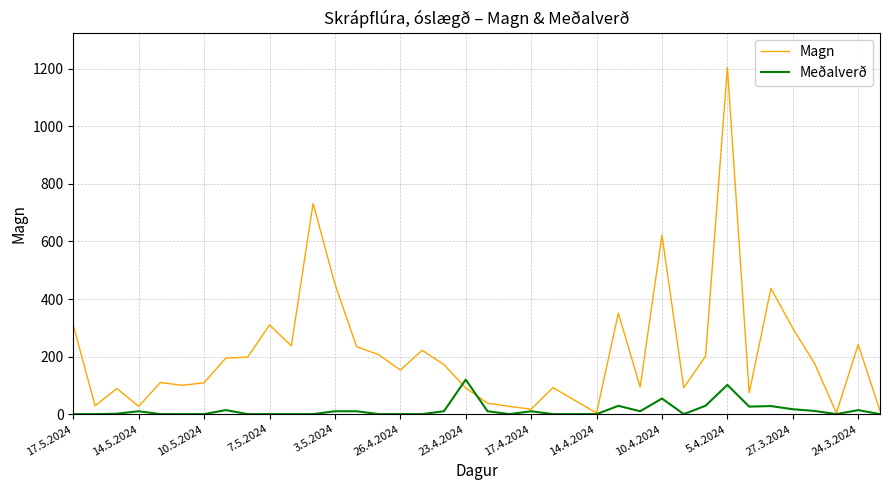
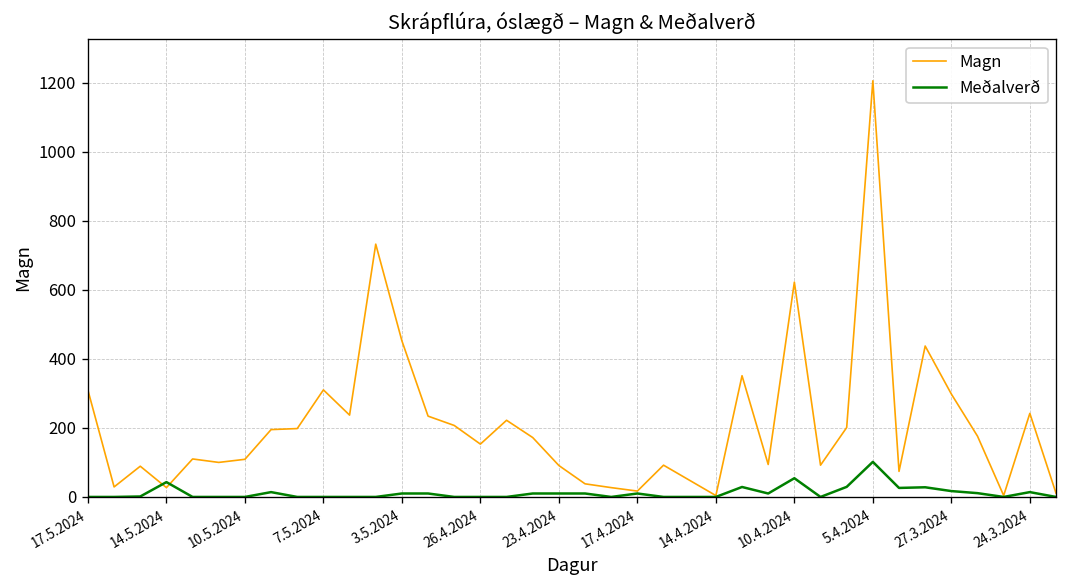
  {
    "Magn": {
      "17.5.2024": 310,
      "14.5.2024": 30,
      "10.5.2024": 110,
      "7.5.2024": 310,
      "3.5.2024": 450,
      "26.4.2024": 150,
      "23.4.2024": 90,
      "10.4.2024": 620,
      "5.4.2024": 1210,
      "27.3.2024": 300,
      "24.3.2024": 240
    },
    "Meðalverð": {
      "17.5.2024": 0,
-     "14.5.2024": 10,
+     "14.5.2024": 40,
      "10.5.2024": 0,
      "7.5.2024": 0,
      "3.5.2024": 10,
      "26.4.2024": 0,
-     "23.4.2024": 120,
+     "23.4.2024": 10,
      "10.4.2024": 50,
      "5.4.2024": 100,
      "27.3.2024": 20,
      "24.3.2024": 10
    }
  }
